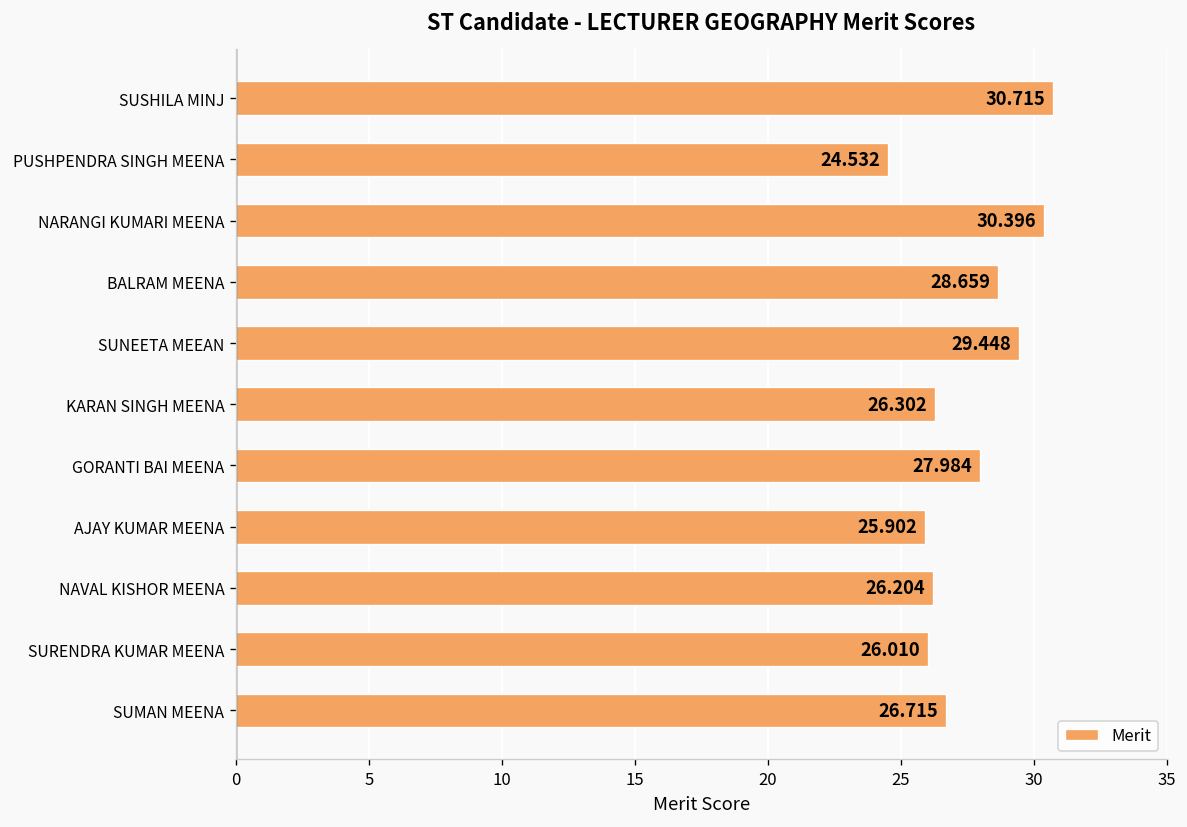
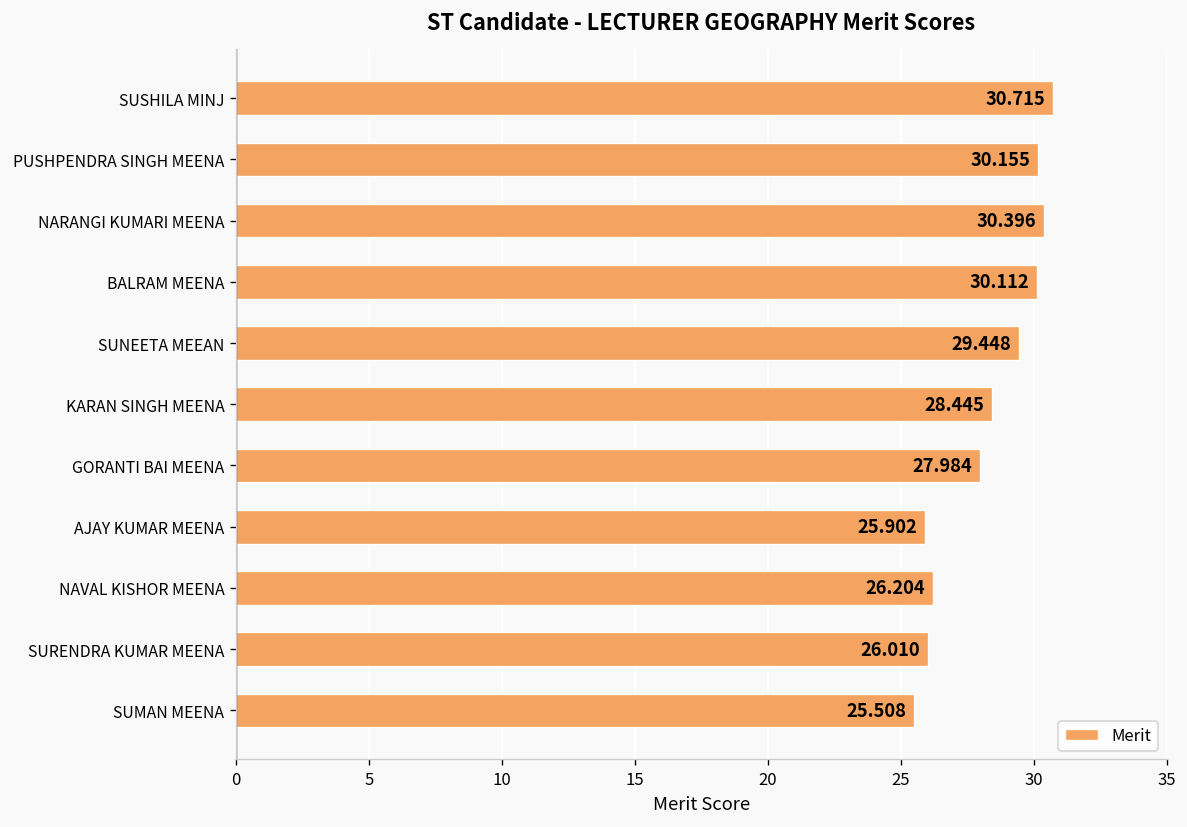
  {
    "SUSHILA MINJ": 30.715,
-   "PUSHPENDRA SINGH MEENA": 24.532,
+   "PUSHPENDRA SINGH MEENA": 30.155,
    "NARANGI KUMARI MEENA": 30.396,
-   "BALRAM MEENA": 28.659,
+   "BALRAM MEENA": 30.112,
    "SUNEETA MEEAN": 29.448,
-   "KARAN SINGH MEENA": 26.302,
+   "KARAN SINGH MEENA": 28.445,
    "GORANTI BAI MEENA": 27.984,
    "AJAY KUMAR MEENA": 25.902,
    "NAVAL KISHOR MEENA": 26.204,
    "SURENDRA KUMAR MEENA": 26.010,
-   "SUMAN MEENA": 26.715
+   "SUMAN MEENA": 25.508
  }
